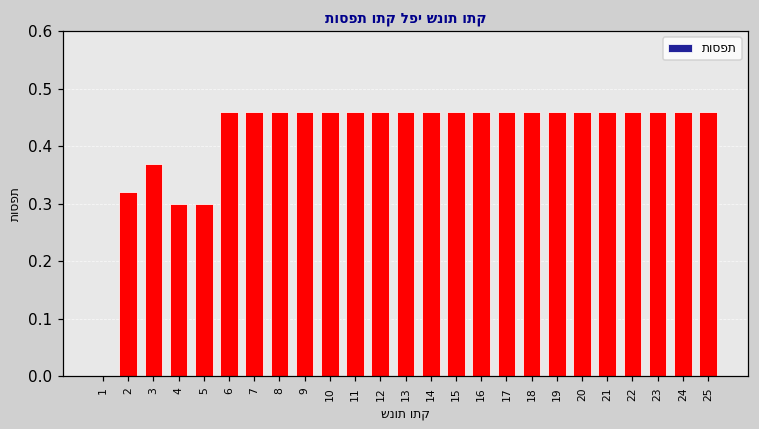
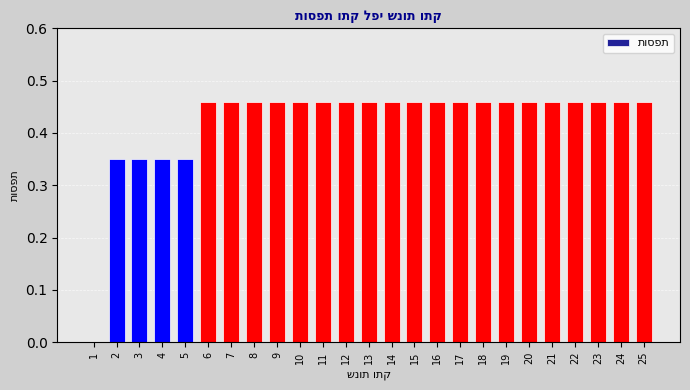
  {
    "1": 0.00,
-   "2": 0.32,
-   "3": 0.37,
-   "4": 0.30,
-   "5": 0.30,
+   "2": 0.35,
+   "3": 0.35,
+   "4": 0.35,
+   "5": 0.35,
    "6": 0.46,
    "7": 0.46,
    "8": 0.46,
    "9": 0.46,
    "10": 0.46,
    "11": 0.46,
    "12": 0.46,
    "13": 0.46,
    "14": 0.46,
    "15": 0.46,
    "16": 0.46,
    "17": 0.46,
    "18": 0.46,
    "19": 0.46,
    "20": 0.46,
    "21": 0.46,
    "22": 0.46,
    "23": 0.46,
    "24": 0.46,
    "25": 0.46
  }
